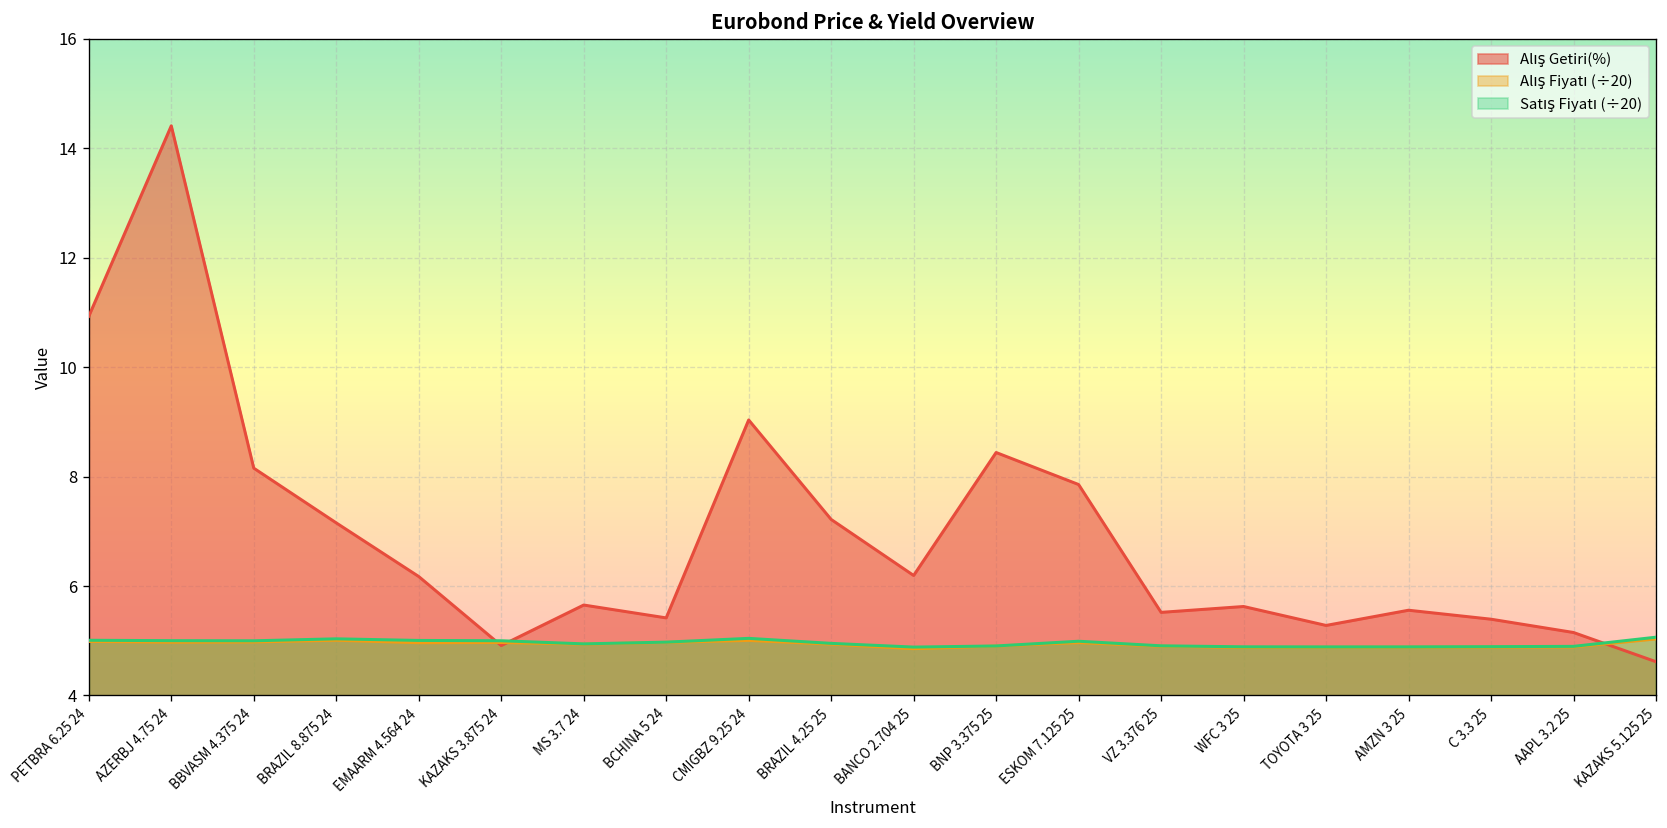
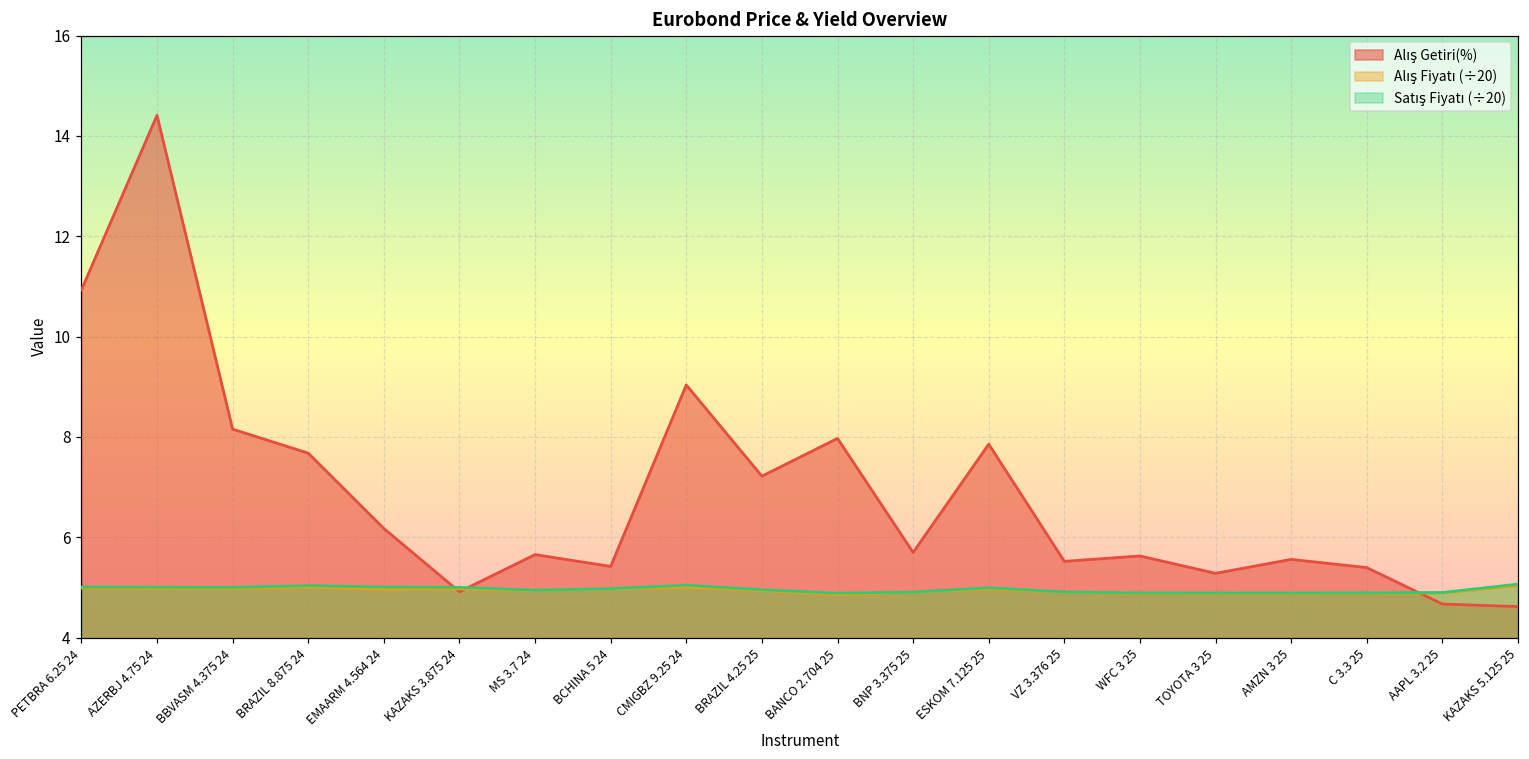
  {
    "Alış Getiri(%)": {
      "PETBRA 6.25 24": 10.9,
      "AZERBJ 4.75 24": 14.4,
      "BBVASM 4.375 24": 8.2,
-     "BRAZIL 8.875 24": 7.2,
+     "BRAZIL 8.875 24": 7.7,
      "EMAARM 4.564 24": 6.2,
      "KAZAKS 3.875 24": 4.9,
      "MS 3.7 24": 5.7,
      "BCHINA 5 24": 5.4,
      "CMIGBZ 9.25 24": 9.0,
      "BRAZIL 4.25 25": 7.2,
-     "BANCO 2.704 25": 6.2,
-     "BNP 3.375 25": 8.4,
+     "BANCO 2.704 25": 8.0,
+     "BNP 3.375 25": 5.7,
      "ESKOM 7.125 25": 7.9,
      "VZ 3.376 25": 5.5,
      "WFC 3 25": 5.6,
      "TOYOTA 3 25": 5.3,
      "AMZN 3 25": 5.6,
      "C 3.3 25": 5.4,
-     "AAPL 3.2 25": 5.2,
+     "AAPL 3.2 25": 4.7,
      "KAZAKS 5.125 25": 4.6
    }
  }
